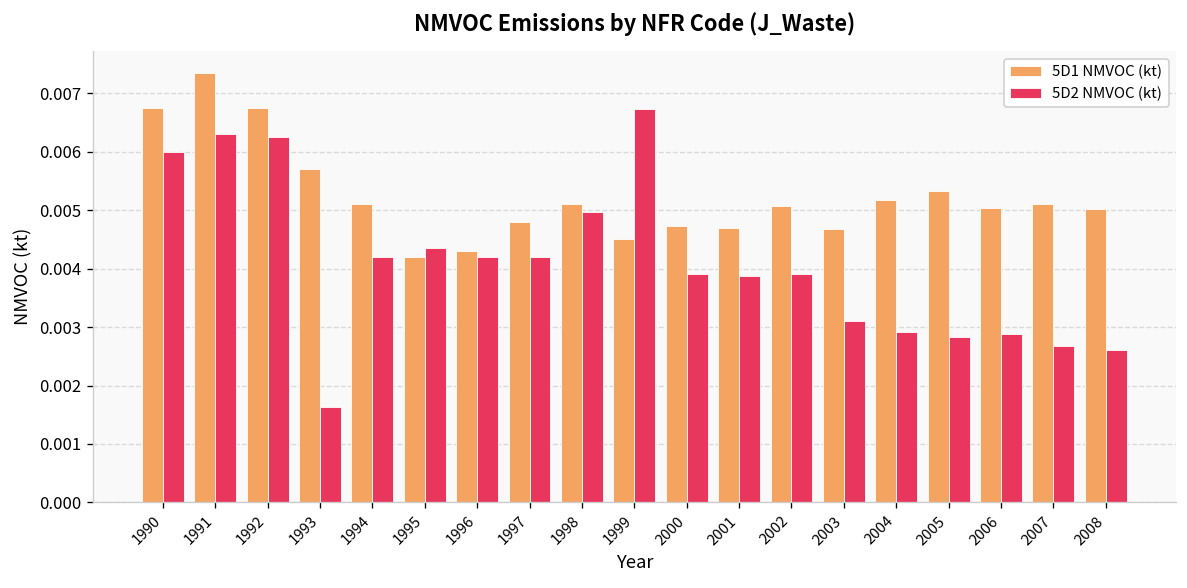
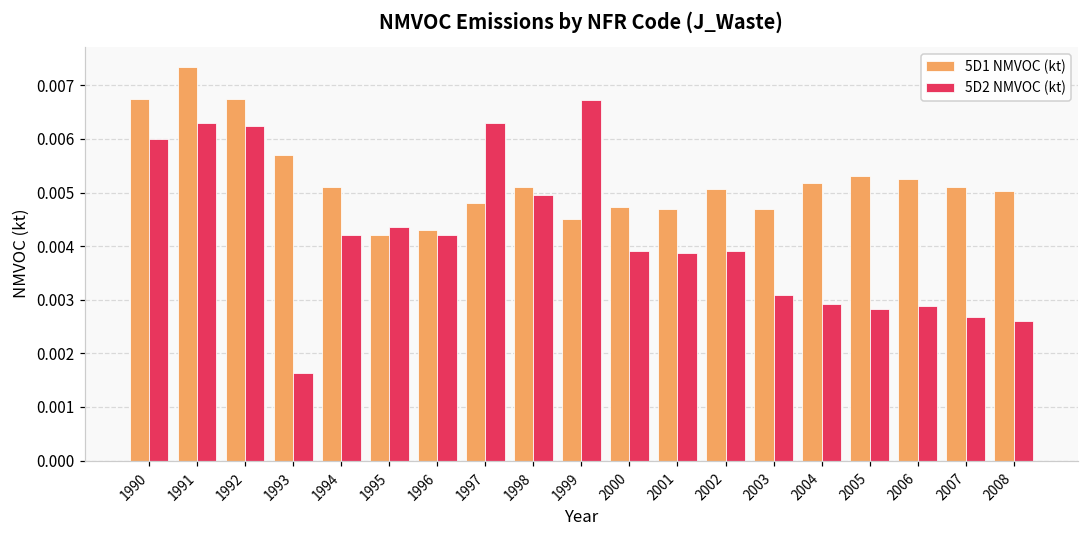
  {
    "5D1 NMVOC (kt)": {
      "1990": 0.0067,
      "1991": 0.0074,
      "1992": 0.0067,
      "1993": 0.0057,
      "1994": 0.0051,
      "1995": 0.0042,
      "1996": 0.0043,
      "1997": 0.0048,
      "1998": 0.0051,
      "1999": 0.0045,
      "2000": 0.0047,
      "2001": 0.0047,
      "2002": 0.0051,
      "2003": 0.0047,
      "2004": 0.0052,
      "2005": 0.0053,
-     "2006": 0.0050,
+     "2006": 0.0053,
      "2007": 0.0051,
      "2008": 0.0050
    },
    "5D2 NMVOC (kt)": {
      "1990": 0.0060,
      "1991": 0.0063,
      "1992": 0.0062,
      "1993": 0.0016,
      "1994": 0.0042,
      "1995": 0.0044,
      "1996": 0.0042,
-     "1997": 0.0042,
+     "1997": 0.0063,
      "1998": 0.0050,
      "1999": 0.0067,
      "2000": 0.0039,
      "2001": 0.0039,
      "2002": 0.0039,
      "2003": 0.0031,
      "2004": 0.0029,
      "2005": 0.0028,
      "2006": 0.0029,
      "2007": 0.0027,
      "2008": 0.0026
    }
  }
